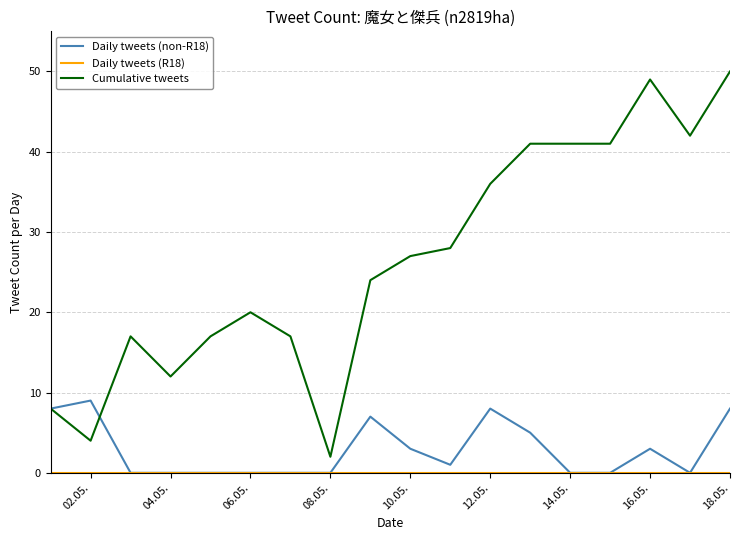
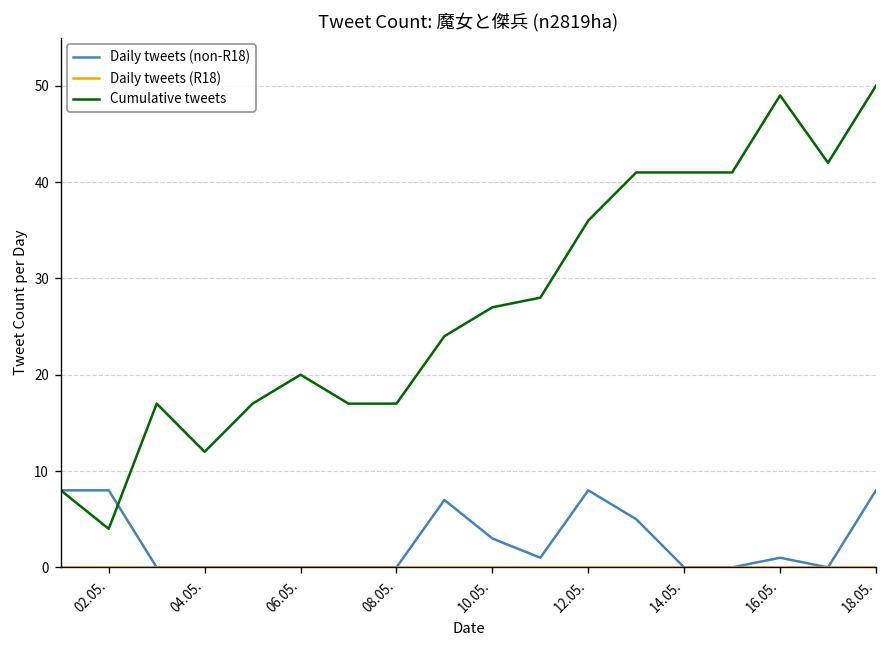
  {
    "Daily tweets (non-R18)": {
-     "02.05.": 9,
+     "02.05.": 8,
      "10.05.": 3,
      "12.05.": 8,
-     "16.05.": 3,
+     "16.05.": 1,
      "18.05.": 8
    },
    "Daily tweets (R18)": {
      "02.05.": 0,
      "10.05.": 0,
      "12.05.": 0,
      "16.05.": 0,
      "18.05.": 0
    },
    "Cumulative tweets": {
      "02.05.": 4,
      "04.05.": 12,
      "06.05.": 20,
-     "08.05.": 2,
+     "08.05.": 17,
      "10.05.": 27,
      "12.05.": 36,
      "14.05.": 41,
      "16.05.": 49,
      "18.05.": 50
    }
  }
